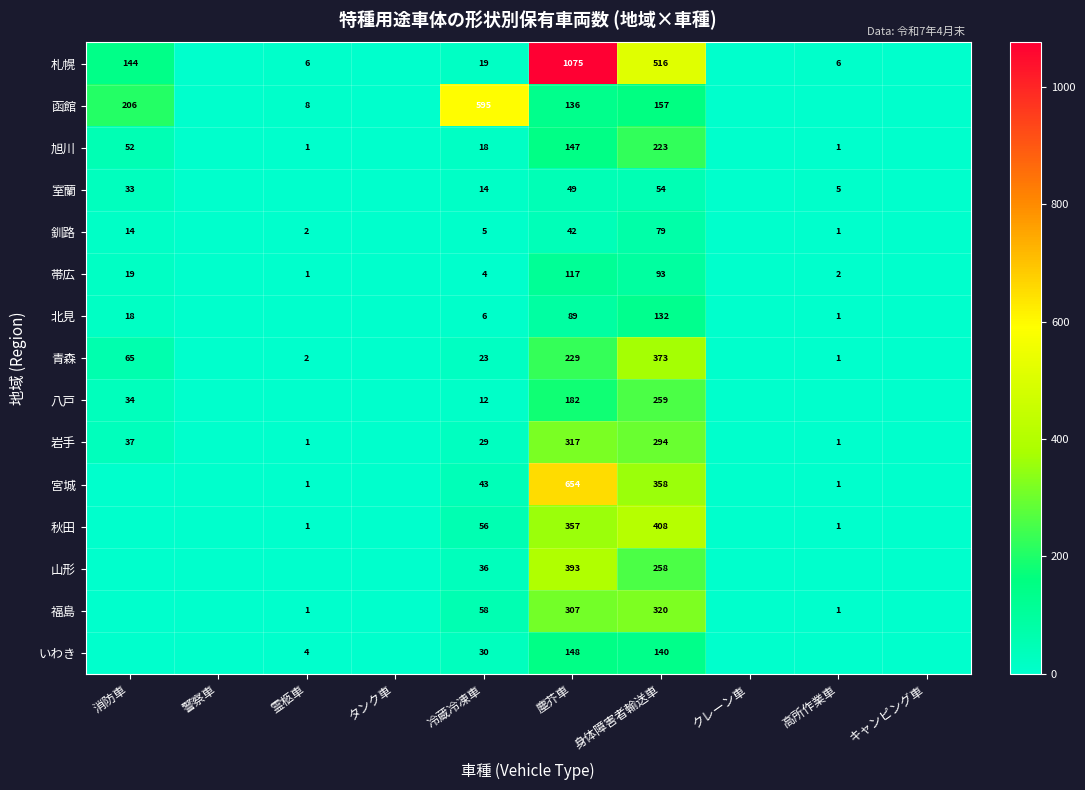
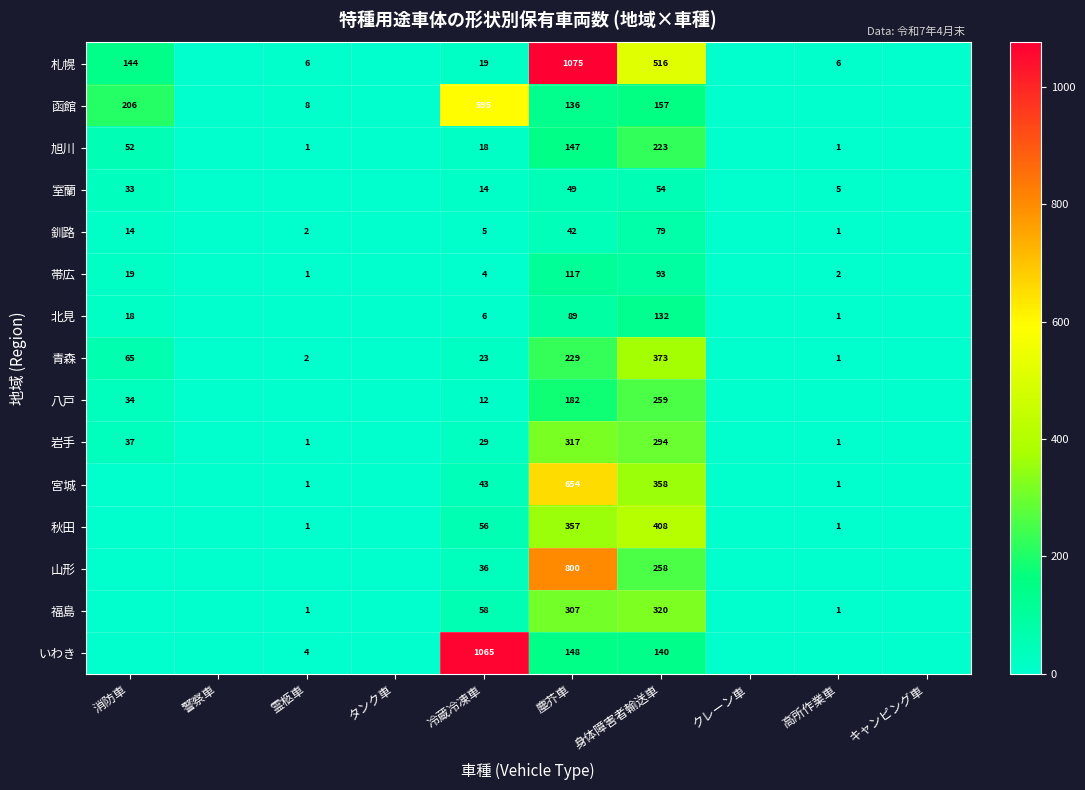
  {
    "札幌": {
      "消防車": 144,
      "霊柩車": 6,
      "冷蔵冷凍車": 19,
      "塵芥車": 1075,
      "身体障害者輸送車": 516,
      "高所作業車": 6
    },
    "函館": {
      "消防車": 206,
      "霊柩車": 8,
      "冷蔵冷凍車": 595,
      "塵芥車": 136,
      "身体障害者輸送車": 157
    },
    "旭川": {
      "消防車": 52,
      "霊柩車": 1,
      "冷蔵冷凍車": 18,
      "塵芥車": 147,
      "身体障害者輸送車": 223,
      "高所作業車": 1
    },
    "室蘭": {
      "消防車": 33,
      "冷蔵冷凍車": 14,
      "塵芥車": 49,
      "身体障害者輸送車": 54,
      "高所作業車": 5
    },
    "釧路": {
      "消防車": 14,
      "霊柩車": 2,
      "冷蔵冷凍車": 5,
      "塵芥車": 42,
      "身体障害者輸送車": 79,
      "高所作業車": 1
    },
    "帯広": {
      "消防車": 19,
      "霊柩車": 1,
      "冷蔵冷凍車": 4,
      "塵芥車": 117,
      "身体障害者輸送車": 93,
      "高所作業車": 2
    },
    "北見": {
      "消防車": 18,
      "冷蔵冷凍車": 6,
      "塵芥車": 89,
      "身体障害者輸送車": 132,
      "高所作業車": 1
    },
    "青森": {
      "消防車": 65,
      "霊柩車": 2,
      "冷蔵冷凍車": 23,
      "塵芥車": 229,
      "身体障害者輸送車": 373,
      "高所作業車": 1
    },
    "八戸": {
      "消防車": 34,
      "冷蔵冷凍車": 12,
      "塵芥車": 182,
      "身体障害者輸送車": 259
    },
    "岩手": {
      "消防車": 37,
      "霊柩車": 1,
      "冷蔵冷凍車": 29,
      "塵芥車": 317,
      "身体障害者輸送車": 294,
      "高所作業車": 1
    },
    "宮城": {
      "霊柩車": 1,
      "冷蔵冷凍車": 43,
      "塵芥車": 654,
      "身体障害者輸送車": 358,
      "高所作業車": 1
    },
    "秋田": {
      "霊柩車": 1,
      "冷蔵冷凍車": 56,
      "塵芥車": 357,
      "身体障害者輸送車": 408,
      "高所作業車": 1
    },
    "山形": {
      "冷蔵冷凍車": 36,
-     "塵芥車": 393,
+     "塵芥車": 800,
      "身体障害者輸送車": 258
    },
    "福島": {
      "霊柩車": 1,
      "冷蔵冷凍車": 58,
      "塵芥車": 307,
      "身体障害者輸送車": 320,
      "高所作業車": 1
    },
    "いわき": {
      "霊柩車": 4,
-     "冷蔵冷凍車": 30,
+     "冷蔵冷凍車": 1065,
      "塵芥車": 148,
      "身体障害者輸送車": 140
    }
  }
